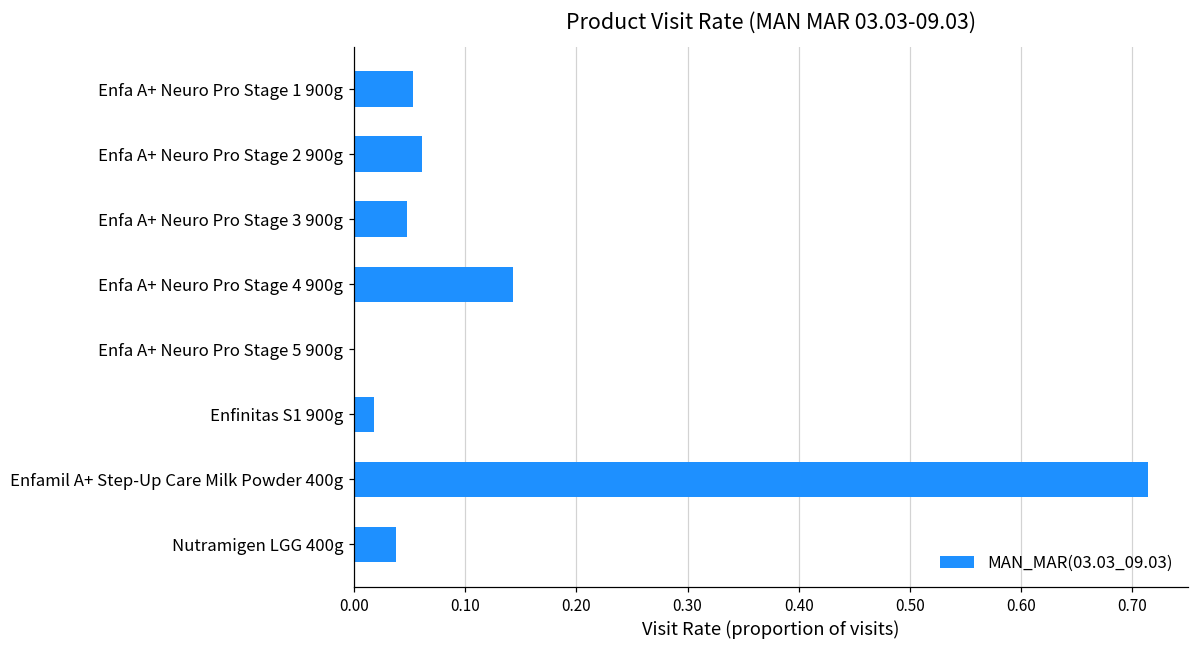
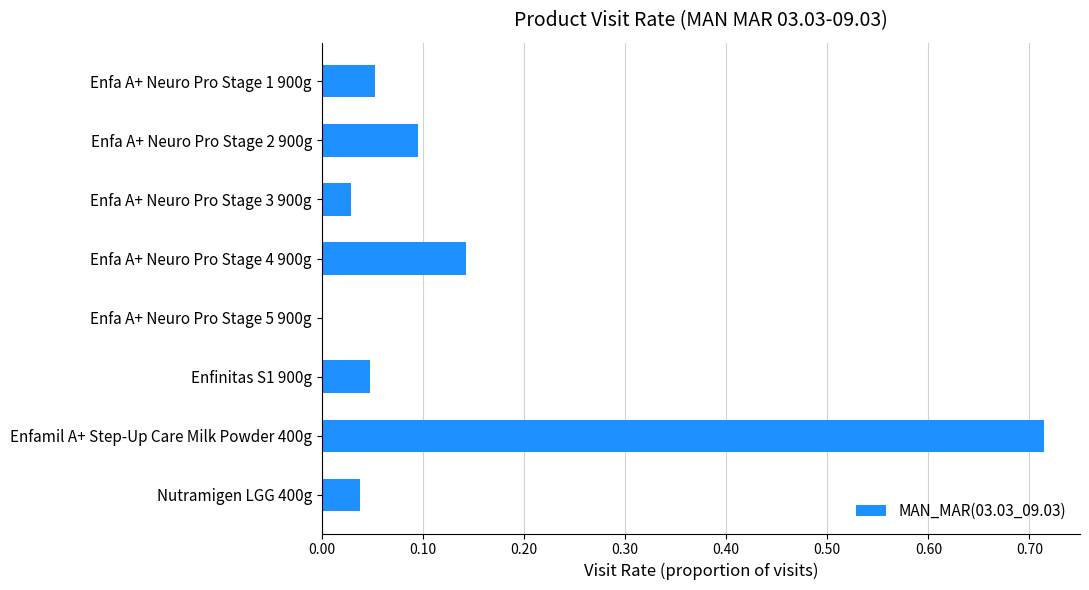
  {
    "Enfa A+ Neuro Pro Stage 1 900g": 0.053,
-   "Enfa A+ Neuro Pro Stage 2 900g": 0.061,
-   "Enfa A+ Neuro Pro Stage 3 900g": 0.048,
+   "Enfa A+ Neuro Pro Stage 2 900g": 0.095,
+   "Enfa A+ Neuro Pro Stage 3 900g": 0.029,
    "Enfa A+ Neuro Pro Stage 4 900g": 0.143,
    "Enfa A+ Neuro Pro Stage 5 900g": 0.000,
-   "Enfinitas S1 900g": 0.018,
+   "Enfinitas S1 900g": 0.048,
    "Enfamil A+ Step-Up Care Milk Powder 400g": 0.714,
    "Nutramigen LGG 400g": 0.038
  }
